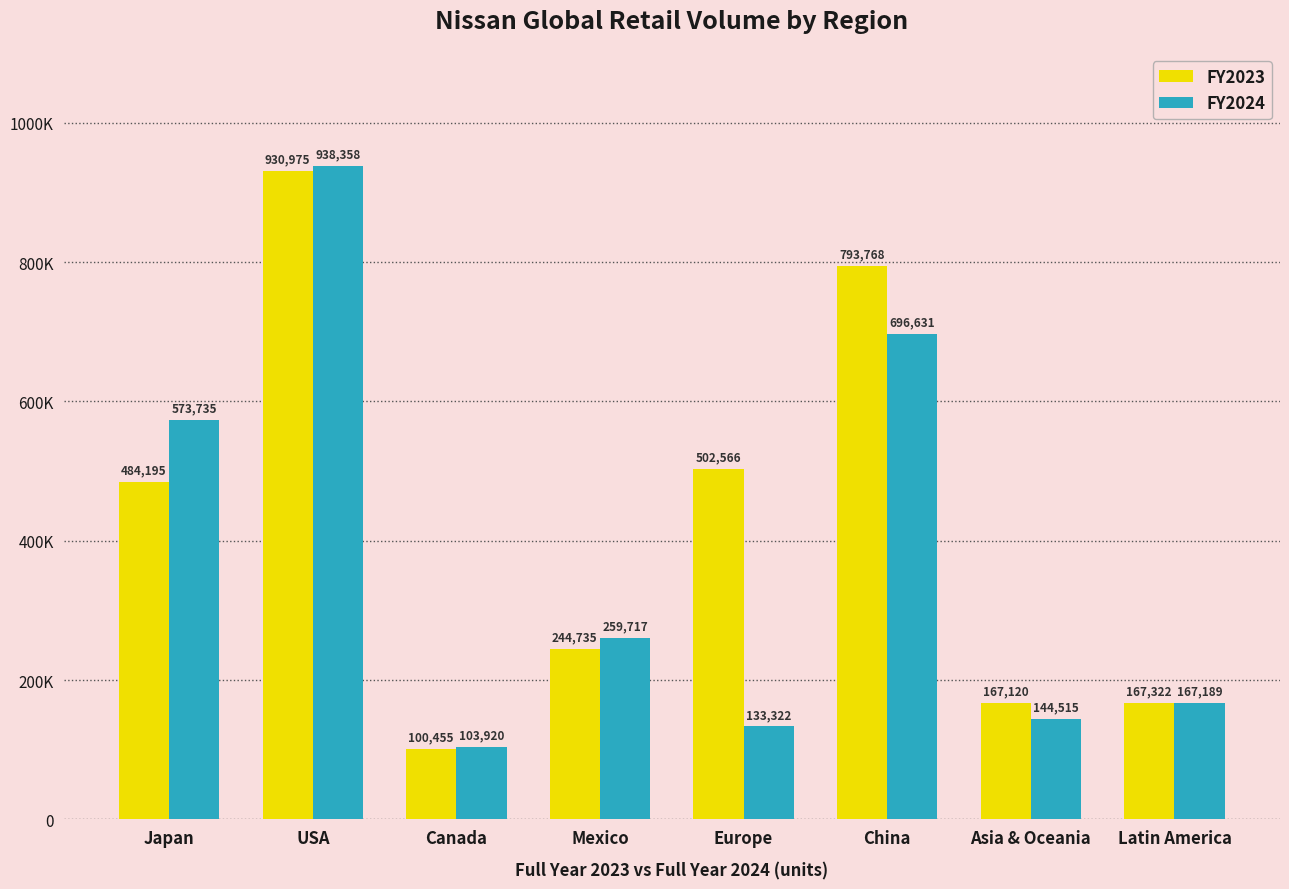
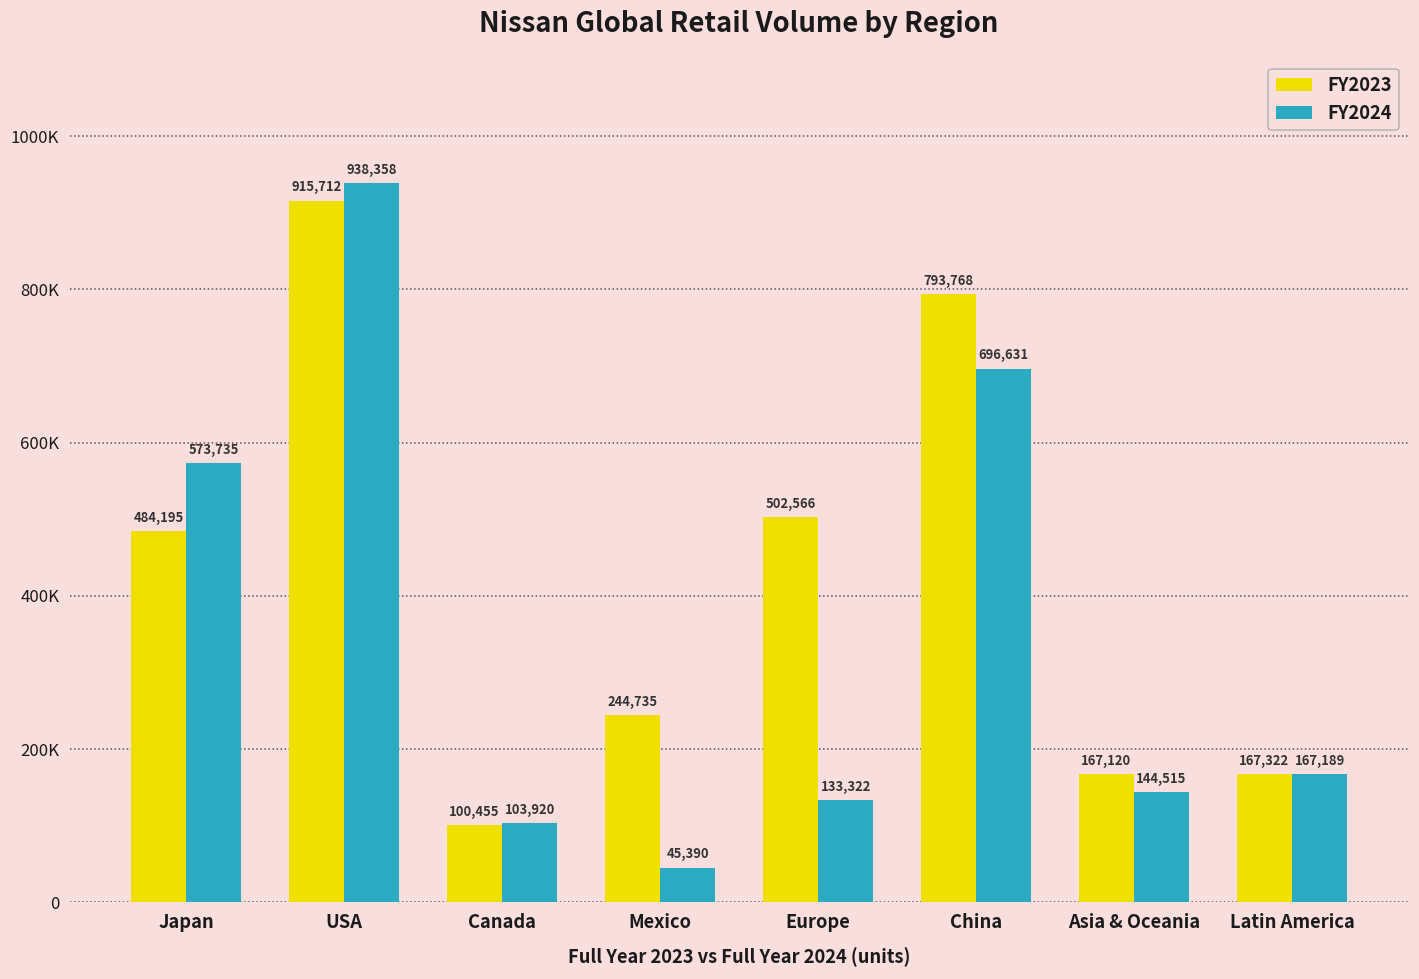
  {
    "FY2023": {
      "Japan": "484,195",
-     "USA": "930,975",
+     "USA": "915,712",
      "Canada": "100,455",
      "Mexico": "244,735",
      "Europe": "502,566",
      "China": "793,768",
      "Asia & Oceania": "167,120",
      "Latin America": "167,322"
    },
    "FY2024": {
      "Japan": "573,735",
      "USA": "938,358",
      "Canada": "103,920",
-     "Mexico": "259,717",
+     "Mexico": "45,390",
      "Europe": "133,322",
      "China": "696,631",
      "Asia & Oceania": "144,515",
      "Latin America": "167,189"
    }
  }
